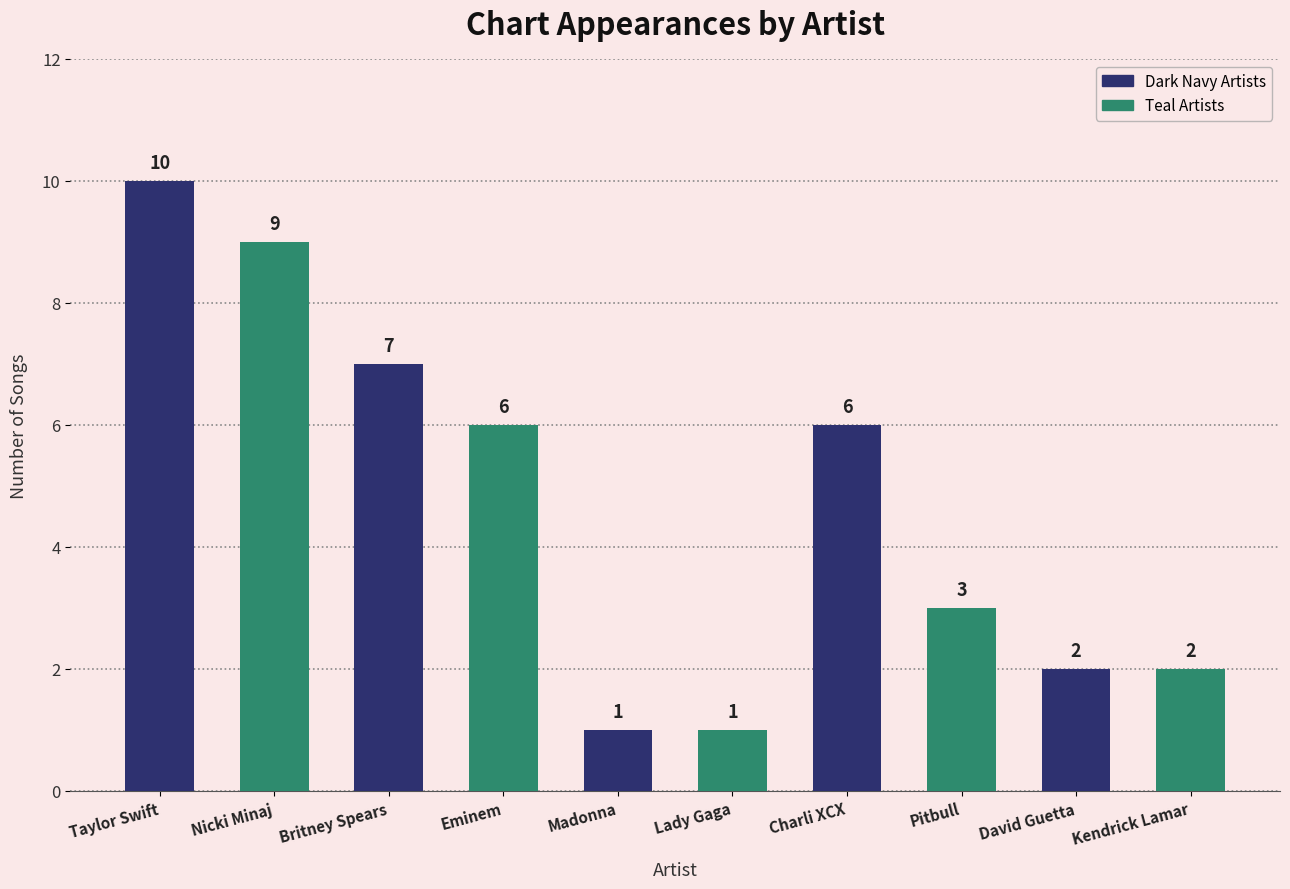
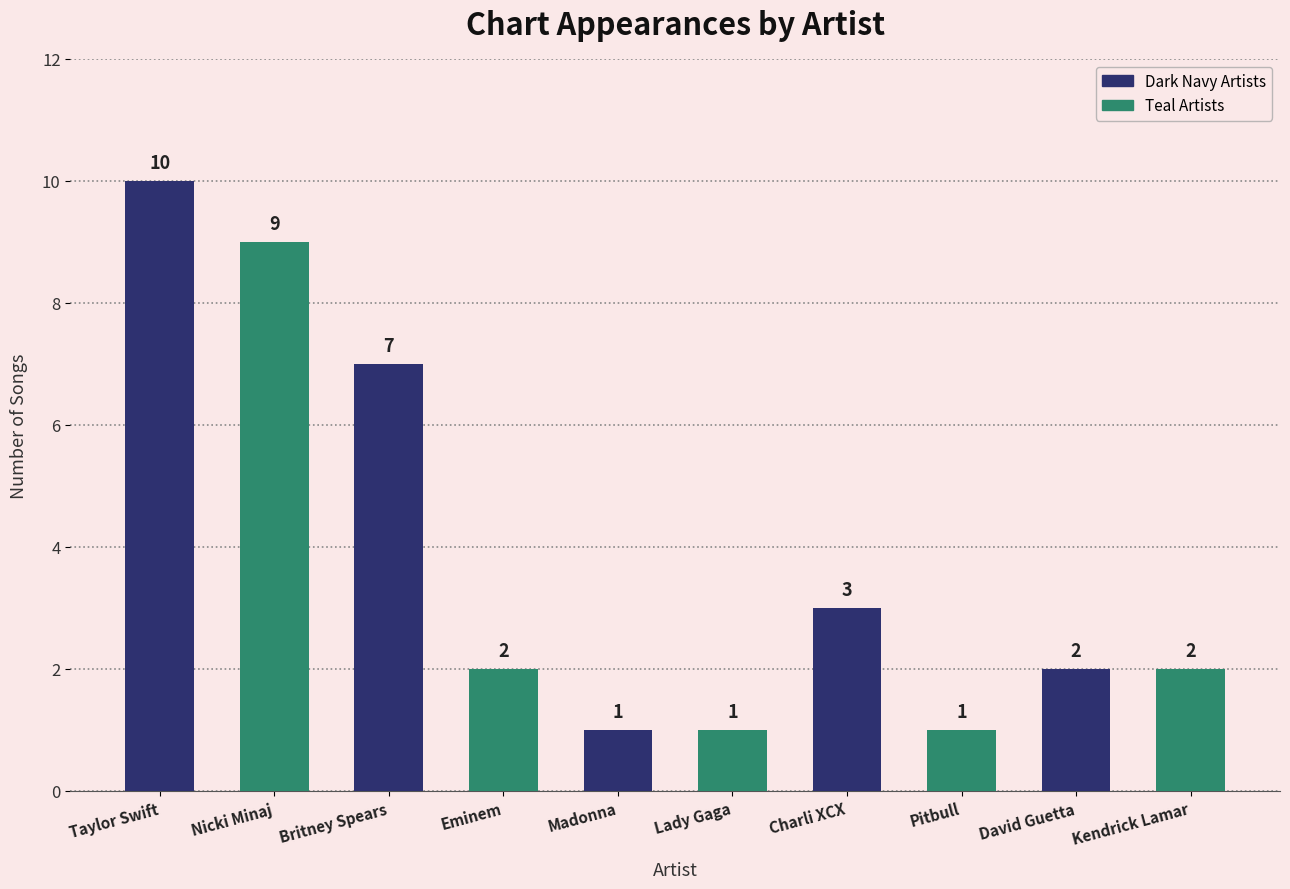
  {
    "Taylor Swift": 10,
    "Nicki Minaj": 9,
    "Britney Spears": 7,
-   "Eminem": 6,
+   "Eminem": 2,
    "Madonna": 1,
    "Lady Gaga": 1,
-   "Charli XCX": 6,
-   "Pitbull": 3,
+   "Charli XCX": 3,
+   "Pitbull": 1,
    "David Guetta": 2,
    "Kendrick Lamar": 2
  }
